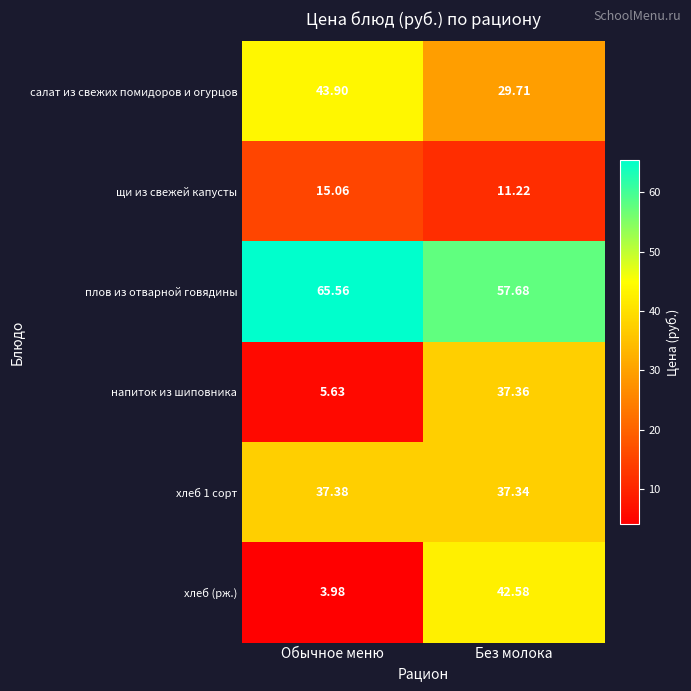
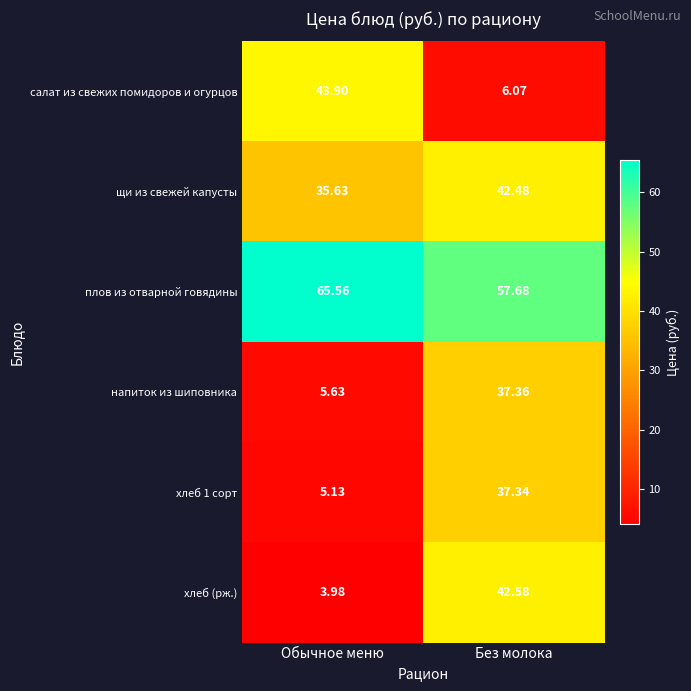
  {
    "салат из свежих помидоров и огурцов": {
      "Обычное меню": 43.90,
-     "Без молока": 29.71
+     "Без молока": 6.07
    },
    "щи из свежей капусты": {
-     "Обычное меню": 15.06,
-     "Без молока": 11.22
+     "Обычное меню": 35.63,
+     "Без молока": 42.48
    },
    "плов из отварной говядины": {
      "Обычное меню": 65.56,
      "Без молока": 57.68
    },
    "напиток из шиповника": {
      "Обычное меню": 5.63,
      "Без молока": 37.36
    },
    "хлеб 1 сорт": {
-     "Обычное меню": 37.38,
+     "Обычное меню": 5.13,
      "Без молока": 37.34
    },
    "хлеб (рж.)": {
      "Обычное меню": 3.98,
      "Без молока": 42.58
    }
  }
